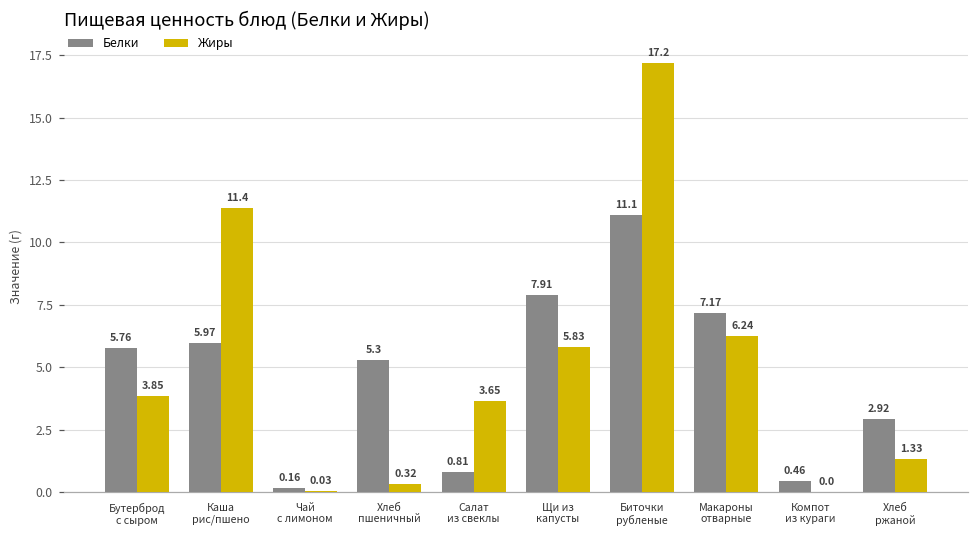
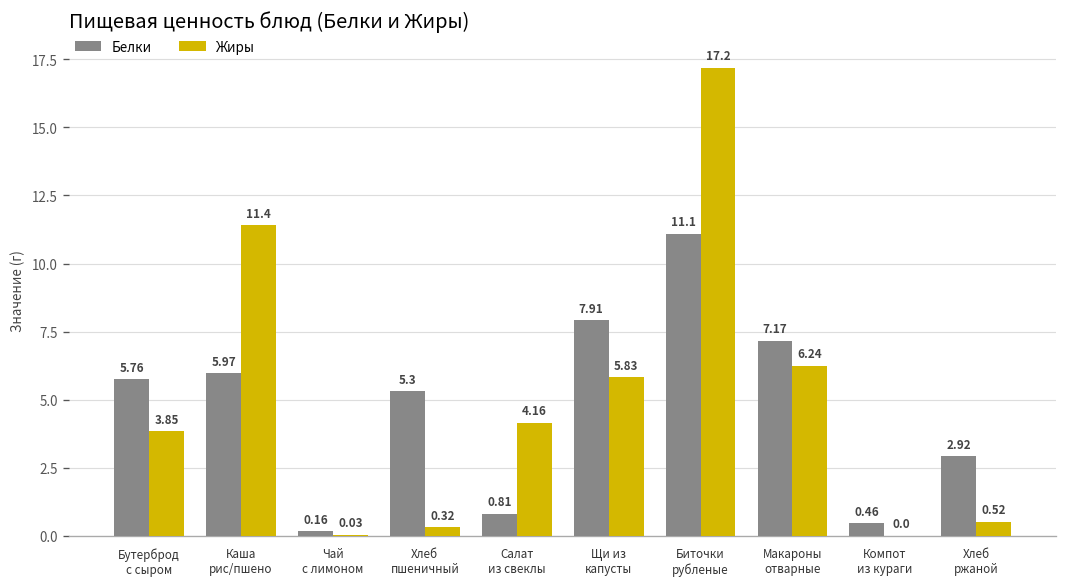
  {
    "Белки": {
      "Бутерброд с сыром": 5.76,
      "Каша рис/пшено": 5.97,
      "Чай с лимоном": 0.16,
      "Хлеб пшеничный": 5.3,
      "Салат из свеклы": 0.81,
      "Щи из капусты": 7.91,
      "Биточки рубленые": 11.1,
      "Макароны отварные": 7.17,
      "Компот из кураги": 0.46,
      "Хлеб ржаной": 2.92
    },
    "Жиры": {
      "Бутерброд с сыром": 3.85,
      "Каша рис/пшено": 11.4,
      "Чай с лимоном": 0.03,
      "Хлеб пшеничный": 0.32,
-     "Салат из свеклы": 3.65,
+     "Салат из свеклы": 4.16,
      "Щи из капусты": 5.83,
      "Биточки рубленые": 17.2,
      "Макароны отварные": 6.24,
      "Компот из кураги": 0.0,
-     "Хлеб ржаной": 1.33
+     "Хлеб ржаной": 0.52
    }
  }
